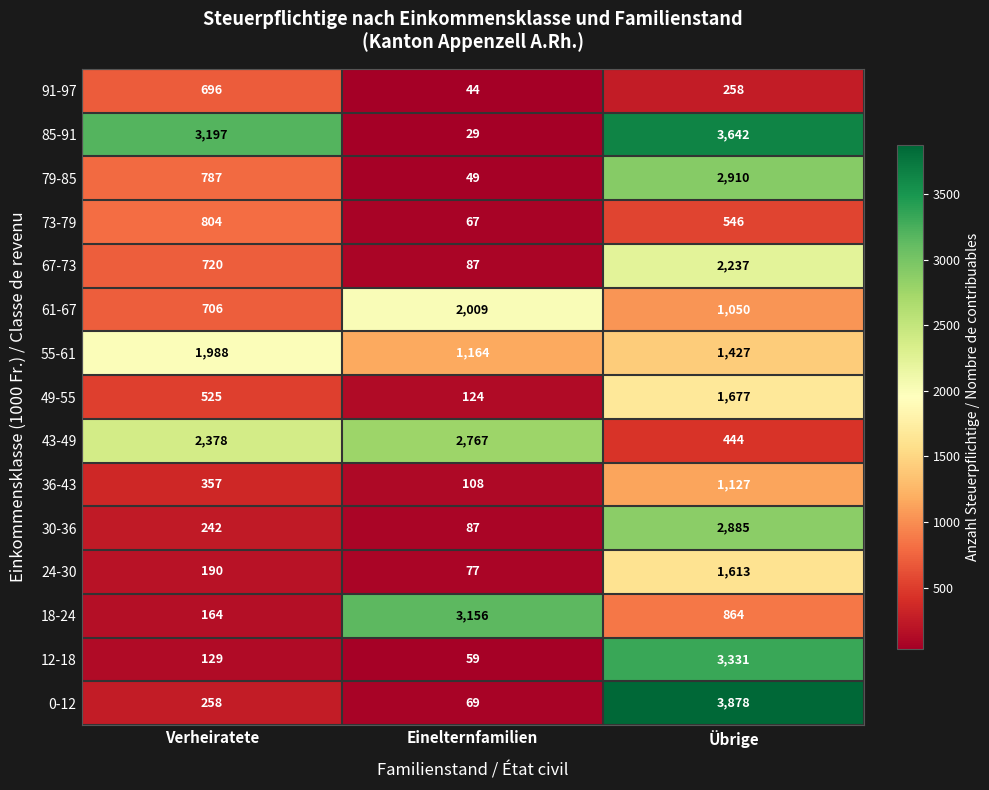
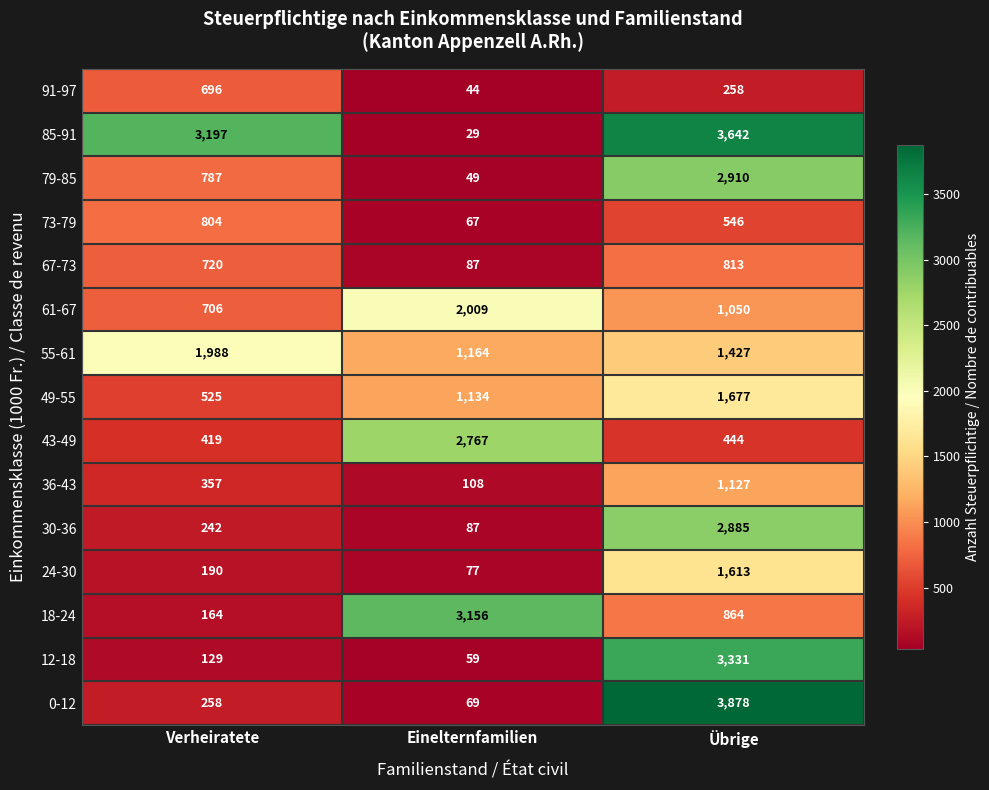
  {
    "91-97": {
      "Verheiratete": "696",
      "Einelternfamilien": "44",
      "Übrige": "258"
    },
    "85-91": {
      "Verheiratete": "3,197",
      "Einelternfamilien": "29",
      "Übrige": "3,642"
    },
    "79-85": {
      "Verheiratete": "787",
      "Einelternfamilien": "49",
      "Übrige": "2,910"
    },
    "73-79": {
      "Verheiratete": "804",
      "Einelternfamilien": "67",
      "Übrige": "546"
    },
    "67-73": {
      "Verheiratete": "720",
      "Einelternfamilien": "87",
-     "Übrige": "2,237"
+     "Übrige": "813"
    },
    "61-67": {
      "Verheiratete": "706",
      "Einelternfamilien": "2,009",
      "Übrige": "1,050"
    },
    "55-61": {
      "Verheiratete": "1,988",
      "Einelternfamilien": "1,164",
      "Übrige": "1,427"
    },
    "49-55": {
      "Verheiratete": "525",
-     "Einelternfamilien": "124",
+     "Einelternfamilien": "1,134",
      "Übrige": "1,677"
    },
    "43-49": {
-     "Verheiratete": "2,378",
+     "Verheiratete": "419",
      "Einelternfamilien": "2,767",
      "Übrige": "444"
    },
    "36-43": {
      "Verheiratete": "357",
      "Einelternfamilien": "108",
      "Übrige": "1,127"
    },
    "30-36": {
      "Verheiratete": "242",
      "Einelternfamilien": "87",
      "Übrige": "2,885"
    },
    "24-30": {
      "Verheiratete": "190",
      "Einelternfamilien": "77",
      "Übrige": "1,613"
    },
    "18-24": {
      "Verheiratete": "164",
      "Einelternfamilien": "3,156",
      "Übrige": "864"
    },
    "12-18": {
      "Verheiratete": "129",
      "Einelternfamilien": "59",
      "Übrige": "3,331"
    },
    "0-12": {
      "Verheiratete": "258",
      "Einelternfamilien": "69",
      "Übrige": "3,878"
    }
  }
